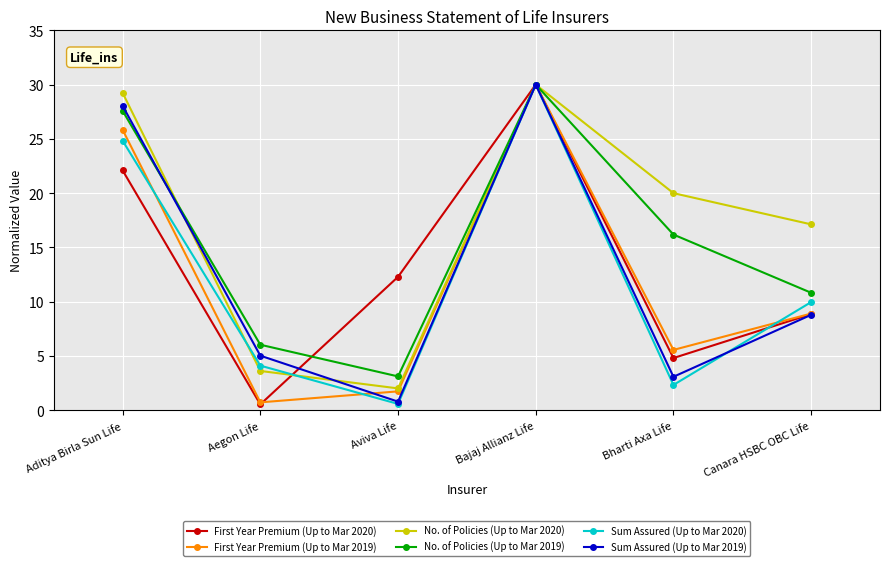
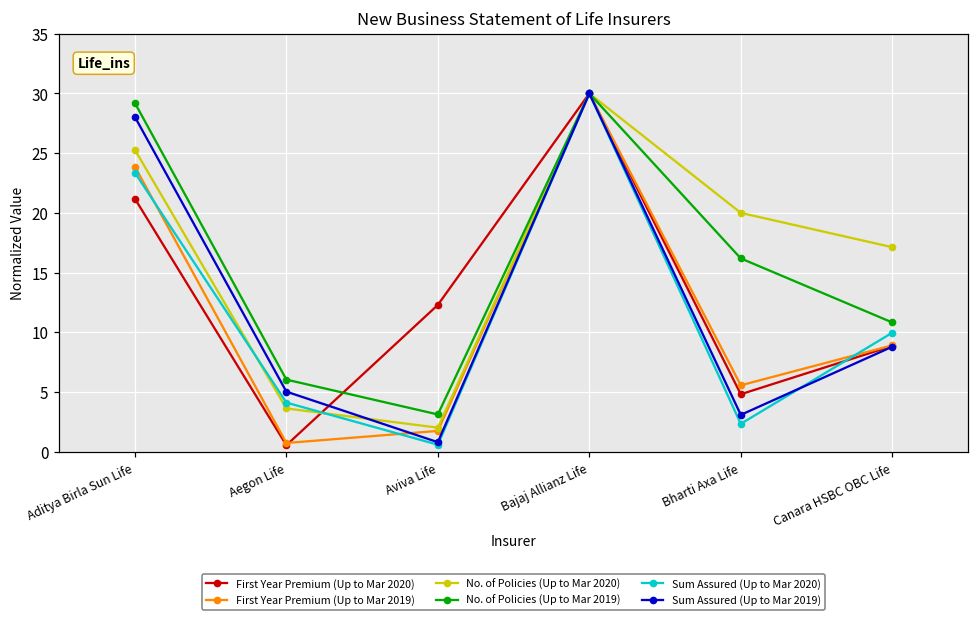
  {
    "First Year Premium (Up to Mar 2020)": {
-     "Aditya Birla Sun Life": 22.1,
+     "Aditya Birla Sun Life": 21.2,
      "Aviva Life": 12.3,
      "Bharti Axa Life": 4.8
    },
    "First Year Premium (Up to Mar 2019)": {
-     "Aditya Birla Sun Life": 25.8,
+     "Aditya Birla Sun Life": 23.9,
      "Aviva Life": 1.7,
      "Bharti Axa Life": 5.5
    },
    "No. of Policies (Up to Mar 2020)": {
-     "Aditya Birla Sun Life": 29.2,
+     "Aditya Birla Sun Life": 25.3,
      "Aegon Life": 3.6,
      "Aviva Life": 2.0,
      "Bharti Axa Life": 20.0,
      "Canara HSBC OBC Life": 17.1
    },
    "No. of Policies (Up to Mar 2019)": {
-     "Aditya Birla Sun Life": 27.6,
+     "Aditya Birla Sun Life": 29.2,
      "Aegon Life": 6.0,
      "Aviva Life": 3.1,
      "Bharti Axa Life": 16.2,
      "Canara HSBC OBC Life": 10.8
    },
    "Sum Assured (Up to Mar 2020)": {
-     "Aditya Birla Sun Life": 24.8,
+     "Aditya Birla Sun Life": 23.4,
      "Aegon Life": 4.1,
      "Bharti Axa Life": 2.3,
      "Canara HSBC OBC Life": 10.0
    },
    "Sum Assured (Up to Mar 2019)": {
      "Aditya Birla Sun Life": 28.0,
      "Aegon Life": 5.0,
      "Bharti Axa Life": 3.1
    }
  }
